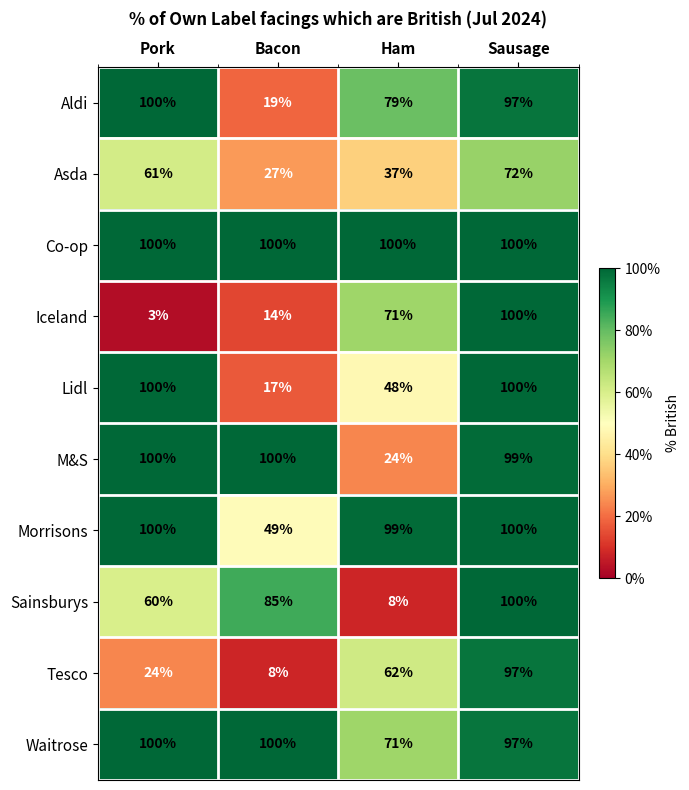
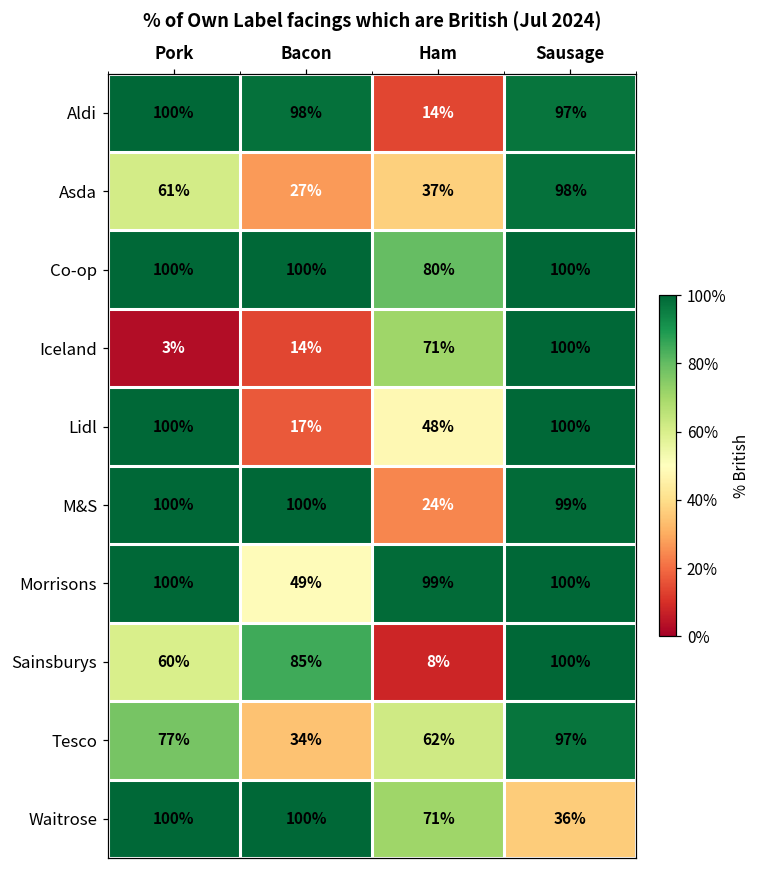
  {
    "Aldi": {
      "Pork": "100%",
-     "Bacon": "19%",
-     "Ham": "79%",
+     "Bacon": "98%",
+     "Ham": "14%",
      "Sausage": "97%"
    },
    "Asda": {
      "Pork": "61%",
      "Bacon": "27%",
      "Ham": "37%",
-     "Sausage": "72%"
+     "Sausage": "98%"
    },
    "Co-op": {
      "Pork": "100%",
      "Bacon": "100%",
-     "Ham": "100%",
+     "Ham": "80%",
      "Sausage": "100%"
    },
    "Iceland": {
      "Pork": "3%",
      "Bacon": "14%",
      "Ham": "71%",
      "Sausage": "100%"
    },
    "Lidl": {
      "Pork": "100%",
      "Bacon": "17%",
      "Ham": "48%",
      "Sausage": "100%"
    },
    "M&S": {
      "Pork": "100%",
      "Bacon": "100%",
      "Ham": "24%",
      "Sausage": "99%"
    },
    "Morrisons": {
      "Pork": "100%",
      "Bacon": "49%",
      "Ham": "99%",
      "Sausage": "100%"
    },
    "Sainsburys": {
      "Pork": "60%",
      "Bacon": "85%",
      "Ham": "8%",
      "Sausage": "100%"
    },
    "Tesco": {
-     "Pork": "24%",
-     "Bacon": "8%",
+     "Pork": "77%",
+     "Bacon": "34%",
      "Ham": "62%",
      "Sausage": "97%"
    },
    "Waitrose": {
      "Pork": "100%",
      "Bacon": "100%",
      "Ham": "71%",
-     "Sausage": "97%"
+     "Sausage": "36%"
    }
  }
